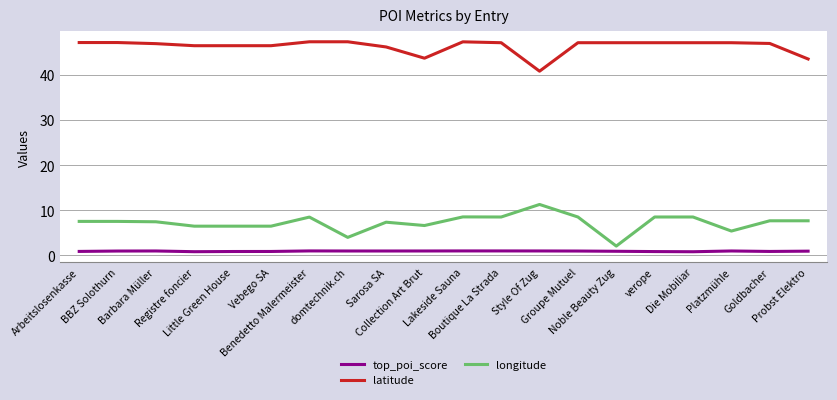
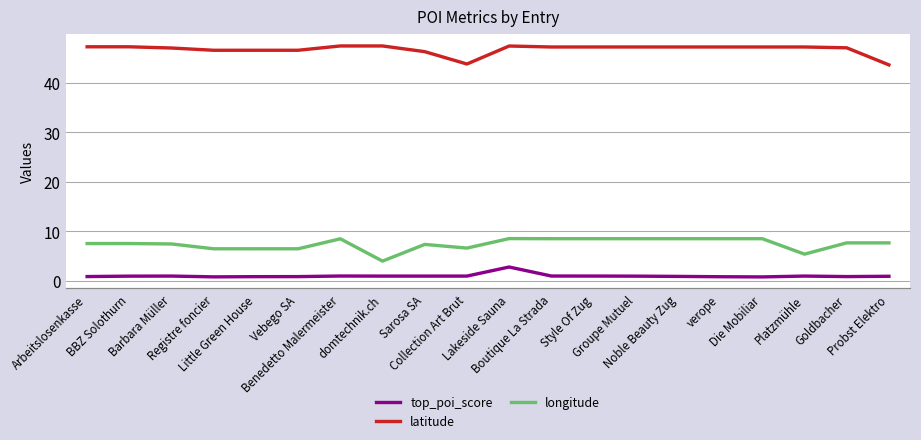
  {
    "top_poi_score": {
      "Arbeitslosenkasse": 1,
      "BBZ Solothurn": 1,
      "Barbara Müller": 1,
      "Registre foncier": 1,
      "Little Green House": 1,
      "Vebego SA": 1,
      "Benedetto Malermeister": 1,
      "domtechnik.ch": 1,
      "Sarosa SA": 1,
      "Collection Art Brut": 1,
-     "Lakeside Sauna": 1,
+     "Lakeside Sauna": 3,
      "Boutique La Strada": 1,
      "Style Of Zug": 1,
      "Groupe Mutuel": 1,
      "Noble Beauty Zug": 1,
      "verope": 1,
      "Die Mobiliar": 1,
      "Platzmühle": 1,
      "Goldbacher": 1,
      "Probst Elektro": 1
    },
    "latitude": {
      "Arbeitslosenkasse": 47,
      "BBZ Solothurn": 47,
      "Barbara Müller": 47,
      "Registre foncier": 47,
      "Little Green House": 47,
      "Vebego SA": 47,
      "Benedetto Malermeister": 47,
      "domtechnik.ch": 47,
      "Sarosa SA": 46,
      "Collection Art Brut": 44,
      "Lakeside Sauna": 47,
      "Boutique La Strada": 47,
-     "Style Of Zug": 41,
+     "Style Of Zug": 47,
      "Groupe Mutuel": 47,
      "Noble Beauty Zug": 47,
      "verope": 47,
      "Die Mobiliar": 47,
      "Platzmühle": 47,
      "Goldbacher": 47,
      "Probst Elektro": 44
    },
    "longitude": {
      "Arbeitslosenkasse": 8,
      "BBZ Solothurn": 8,
      "Barbara Müller": 7,
      "Registre foncier": 6,
      "Little Green House": 6,
      "Vebego SA": 6,
      "Benedetto Malermeister": 8,
      "domtechnik.ch": 4,
      "Sarosa SA": 7,
      "Collection Art Brut": 7,
      "Lakeside Sauna": 9,
      "Boutique La Strada": 9,
-     "Style Of Zug": 11,
+     "Style Of Zug": 9,
      "Groupe Mutuel": 9,
-     "Noble Beauty Zug": 2,
+     "Noble Beauty Zug": 9,
      "verope": 9,
      "Die Mobiliar": 9,
      "Platzmühle": 5,
      "Goldbacher": 8,
      "Probst Elektro": 8
    }
  }
